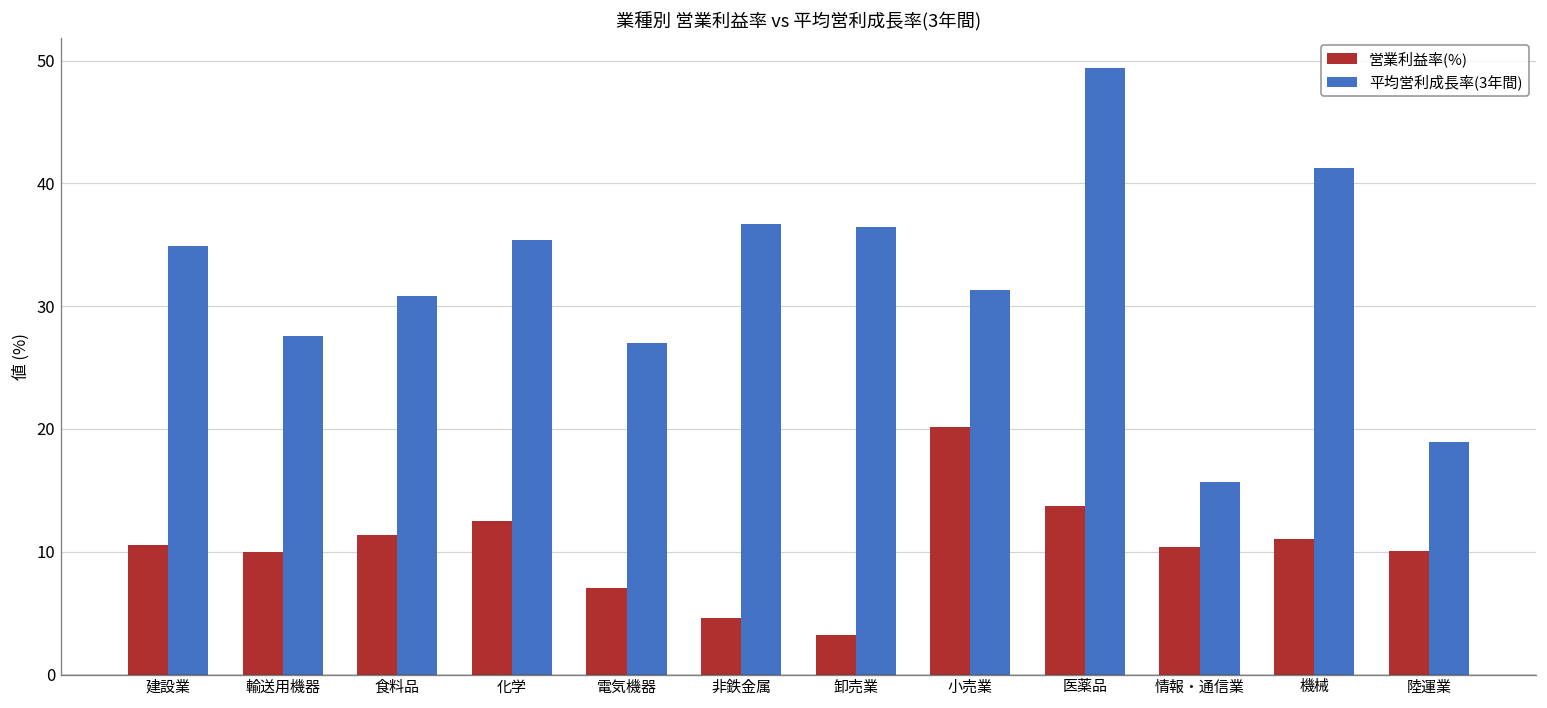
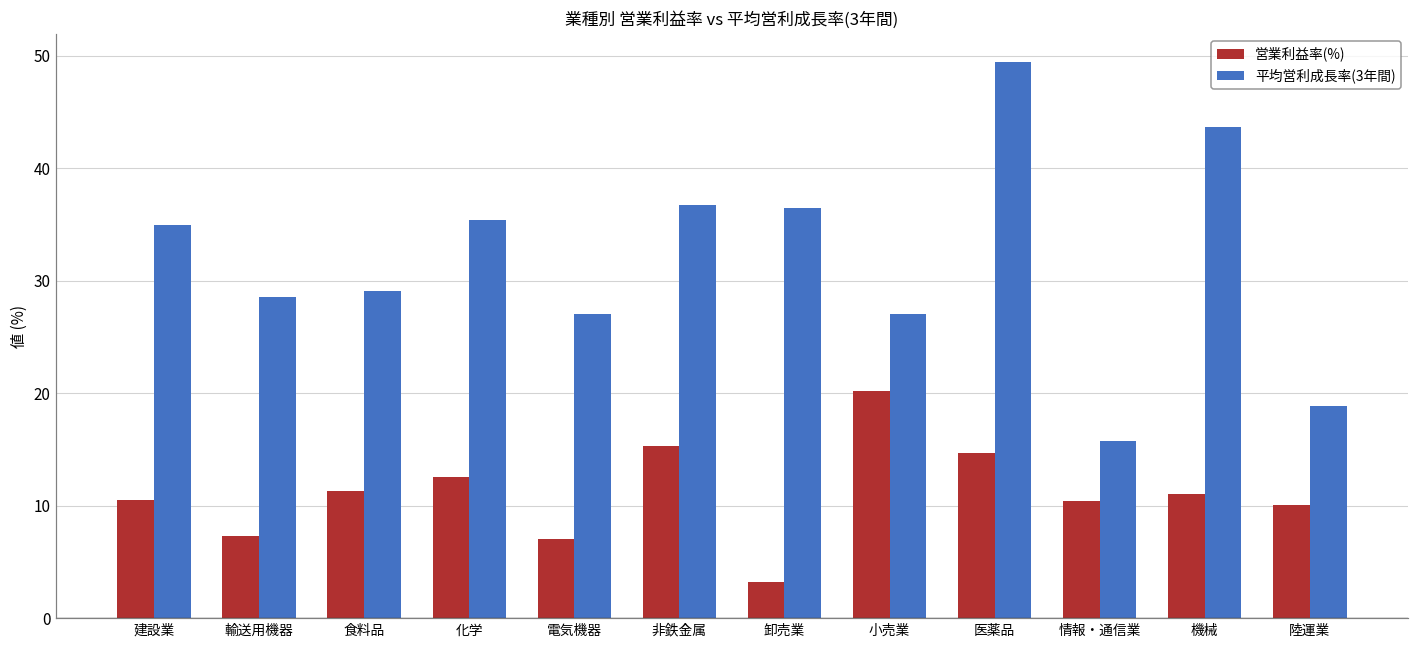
  {
    "営業利益率(%)": {
      "建設業": 10.6,
-     "輸送用機器": 10.0,
+     "輸送用機器": 7.3,
      "食料品": 11.3,
      "化学": 12.5,
      "電気機器": 7.1,
-     "非鉄金属": 4.6,
+     "非鉄金属": 15.3,
      "卸売業": 3.3,
      "小売業": 20.2,
-     "医薬品": 13.7,
+     "医薬品": 14.7,
      "情報・通信業": 10.4,
      "機械": 11.0,
      "陸運業": 10.1
    },
    "平均営利成長率(3年間)": {
      "建設業": 34.9,
-     "輸送用機器": 27.6,
-     "食料品": 30.8,
+     "輸送用機器": 28.6,
+     "食料品": 29.1,
      "化学": 35.4,
      "電気機器": 27.0,
      "非鉄金属": 36.7,
      "卸売業": 36.4,
-     "小売業": 31.3,
+     "小売業": 27.1,
      "医薬品": 49.4,
      "情報・通信業": 15.7,
-     "機械": 41.2,
+     "機械": 43.6,
      "陸運業": 18.9
    }
  }
